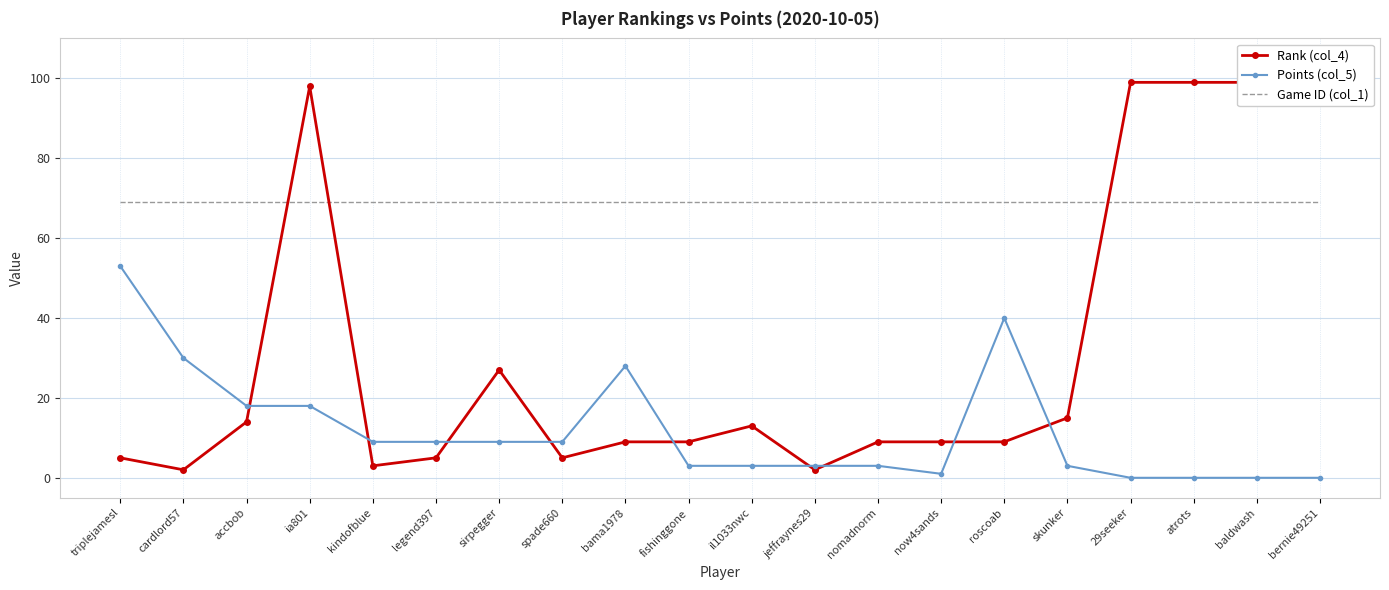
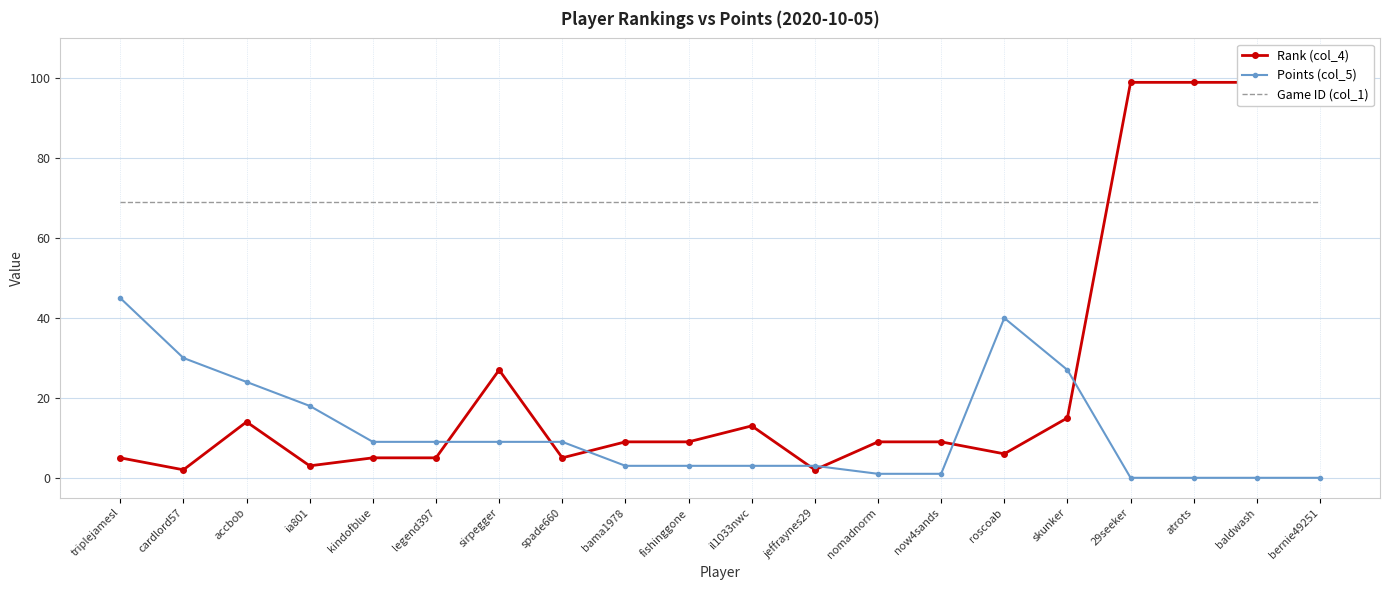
  {
    "Rank (col_4)": {
      "triplejamesl": 5,
      "cardlord57": 2,
      "accbob": 14,
-     "ia801": 98,
-     "kindofblue": 3,
+     "ia801": 3,
+     "kindofblue": 5,
      "legend397": 5,
      "sirpegger": 27,
      "spade660": 5,
      "bama1978": 9,
      "fishinggone": 9,
      "il1033nwc": 13,
      "jeffraynes29": 2,
      "nomadnorm": 9,
      "now4sands": 9,
-     "roscoab": 9,
+     "roscoab": 6,
      "skunker": 15,
      "29seeker": 99,
      "atrots": 99
    },
    "Points (col_5)": {
-     "triplejamesl": 53,
+     "triplejamesl": 45,
      "cardlord57": 30,
-     "accbob": 18,
+     "accbob": 24,
      "ia801": 18,
      "kindofblue": 9,
      "legend397": 9,
      "sirpegger": 9,
      "spade660": 9,
-     "bama1978": 28,
+     "bama1978": 3,
      "fishinggone": 3,
      "il1033nwc": 3,
      "jeffraynes29": 3,
-     "nomadnorm": 3,
+     "nomadnorm": 1,
      "now4sands": 1,
      "roscoab": 40,
-     "skunker": 3,
+     "skunker": 27,
      "29seeker": 0,
      "atrots": 0,
      "baldwash": 0,
      "bernie49251": 0
    },
    "Game ID (col_1)": {
      "triplejamesl": 69,
      "cardlord57": 69,
      "accbob": 69,
      "ia801": 69,
      "kindofblue": 69,
      "legend397": 69,
      "sirpegger": 69,
      "spade660": 69,
      "bama1978": 69,
      "fishinggone": 69,
      "il1033nwc": 69,
      "jeffraynes29": 69,
      "nomadnorm": 69,
      "now4sands": 69,
      "roscoab": 69,
      "skunker": 69,
      "29seeker": 69,
      "atrots": 69,
      "baldwash": 69,
      "bernie49251": 69
    }
  }
